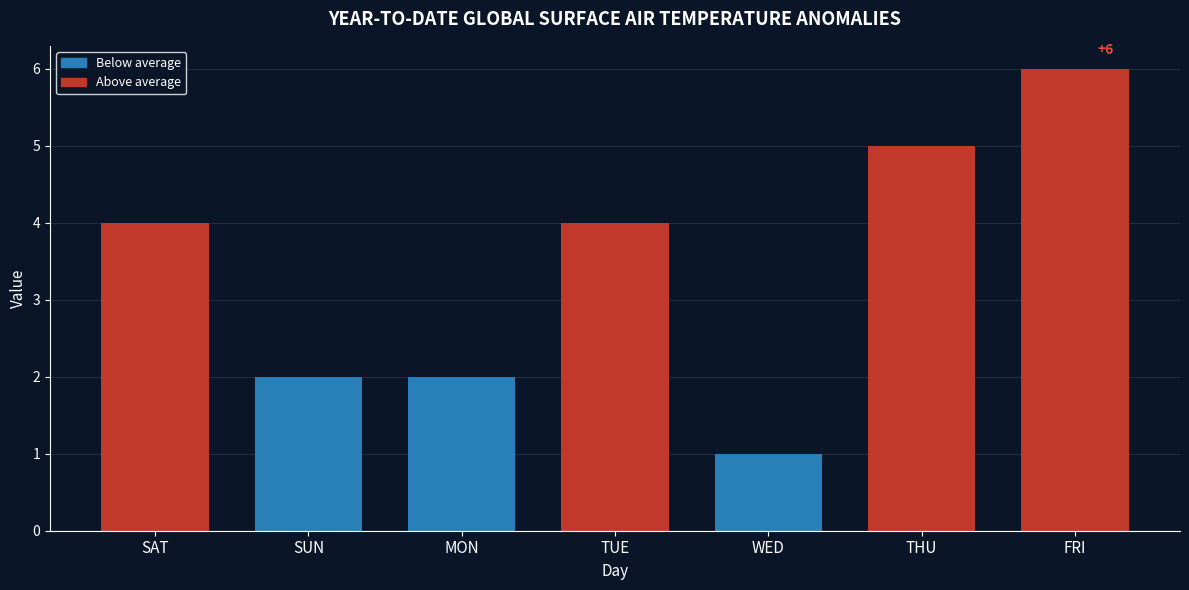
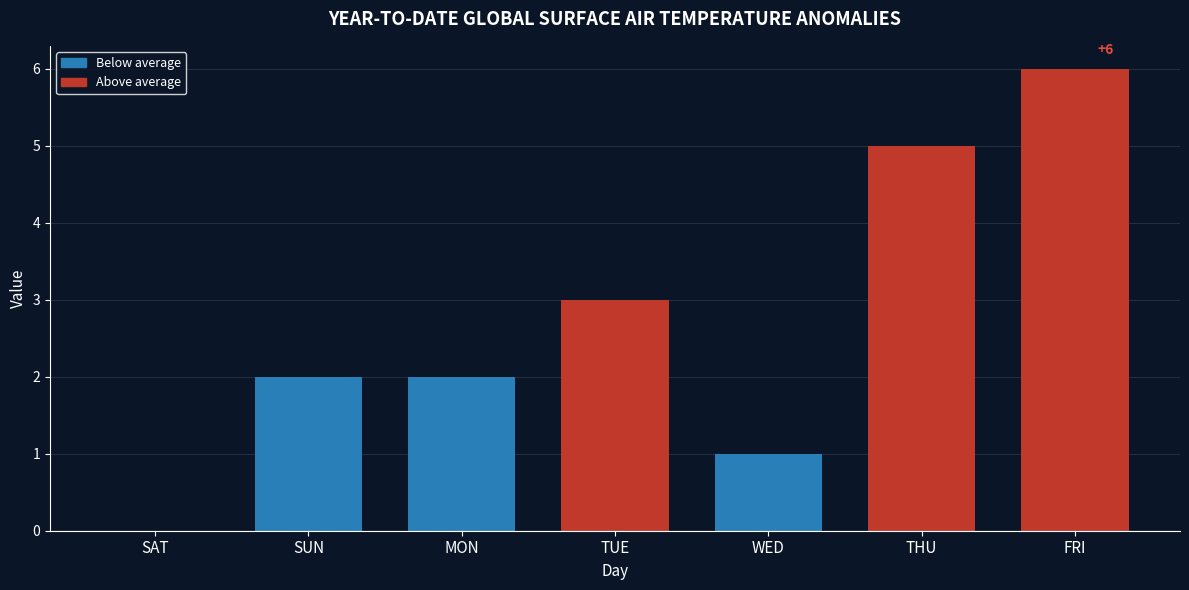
  {
-   "SAT": 4,
+   "SAT": 0,
    "SUN": 2,
    "MON": 2,
-   "TUE": 4,
+   "TUE": 3,
    "WED": 1,
    "THU": 5
  }
